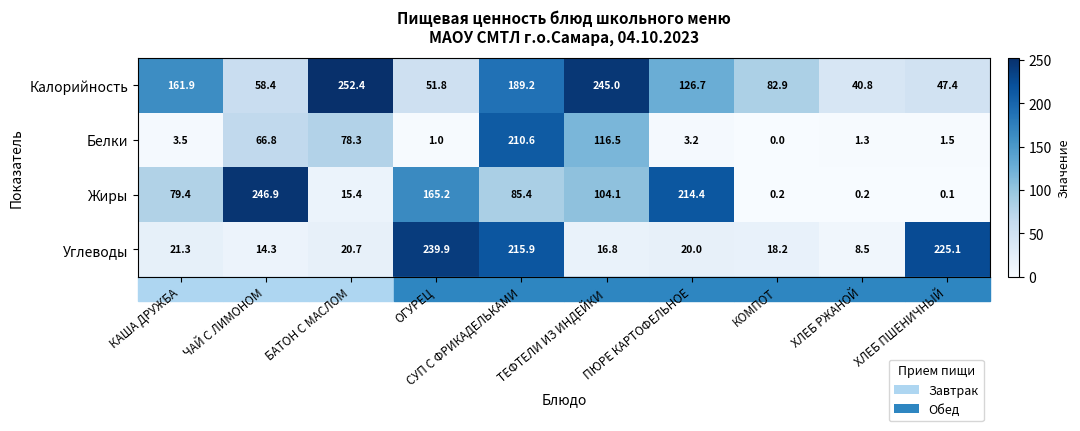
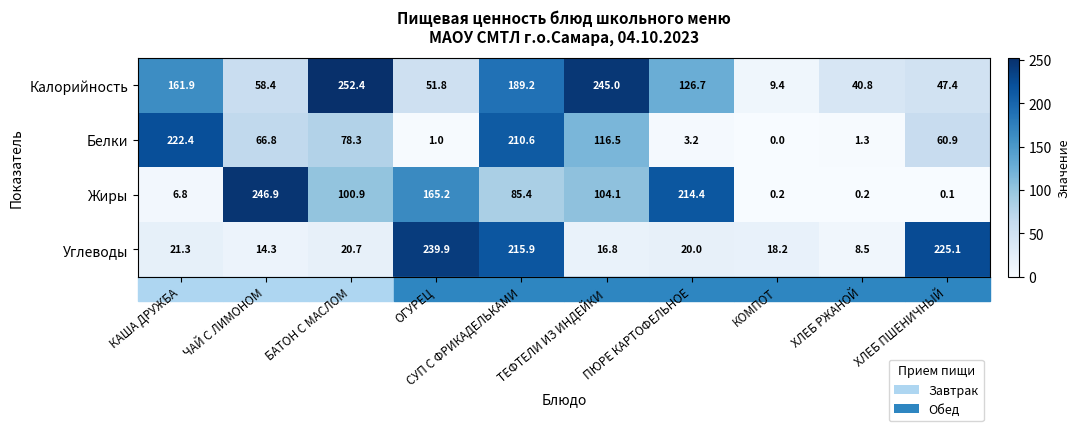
  {
    "Калорийность": {
      "КАША ДРУЖБА": 161.9,
      "ЧАЙ С ЛИМОНОМ": 58.4,
      "БАТОН С МАСЛОМ": 252.4,
      "ОГУРЕЦ": 51.8,
      "СУП С ФРИКАДЕЛЬКАМИ": 189.2,
      "ТЕФТЕЛИ ИЗ ИНДЕЙКИ": 245.0,
      "ПЮРЕ КАРТОФЕЛЬНОЕ": 126.7,
-     "КОМПОТ": 82.9,
+     "КОМПОТ": 9.4,
      "ХЛЕБ РЖАНОЙ": 40.8,
      "ХЛЕБ ПШЕНИЧНЫЙ": 47.4
    },
    "Белки": {
-     "КАША ДРУЖБА": 3.5,
+     "КАША ДРУЖБА": 222.4,
      "ЧАЙ С ЛИМОНОМ": 66.8,
      "БАТОН С МАСЛОМ": 78.3,
      "ОГУРЕЦ": 1.0,
      "СУП С ФРИКАДЕЛЬКАМИ": 210.6,
      "ТЕФТЕЛИ ИЗ ИНДЕЙКИ": 116.5,
      "ПЮРЕ КАРТОФЕЛЬНОЕ": 3.2,
      "КОМПОТ": 0.0,
      "ХЛЕБ РЖАНОЙ": 1.3,
-     "ХЛЕБ ПШЕНИЧНЫЙ": 1.5
+     "ХЛЕБ ПШЕНИЧНЫЙ": 60.9
    },
    "Жиры": {
-     "КАША ДРУЖБА": 79.4,
+     "КАША ДРУЖБА": 6.8,
      "ЧАЙ С ЛИМОНОМ": 246.9,
-     "БАТОН С МАСЛОМ": 15.4,
+     "БАТОН С МАСЛОМ": 100.9,
      "ОГУРЕЦ": 165.2,
      "СУП С ФРИКАДЕЛЬКАМИ": 85.4,
      "ТЕФТЕЛИ ИЗ ИНДЕЙКИ": 104.1,
      "ПЮРЕ КАРТОФЕЛЬНОЕ": 214.4,
      "КОМПОТ": 0.2,
      "ХЛЕБ РЖАНОЙ": 0.2,
      "ХЛЕБ ПШЕНИЧНЫЙ": 0.1
    },
    "Углеводы": {
      "КАША ДРУЖБА": 21.3,
      "ЧАЙ С ЛИМОНОМ": 14.3,
      "БАТОН С МАСЛОМ": 20.7,
      "ОГУРЕЦ": 239.9,
      "СУП С ФРИКАДЕЛЬКАМИ": 215.9,
      "ТЕФТЕЛИ ИЗ ИНДЕЙКИ": 16.8,
      "ПЮРЕ КАРТОФЕЛЬНОЕ": 20.0,
      "КОМПОТ": 18.2,
      "ХЛЕБ РЖАНОЙ": 8.5,
      "ХЛЕБ ПШЕНИЧНЫЙ": 225.1
    }
  }
